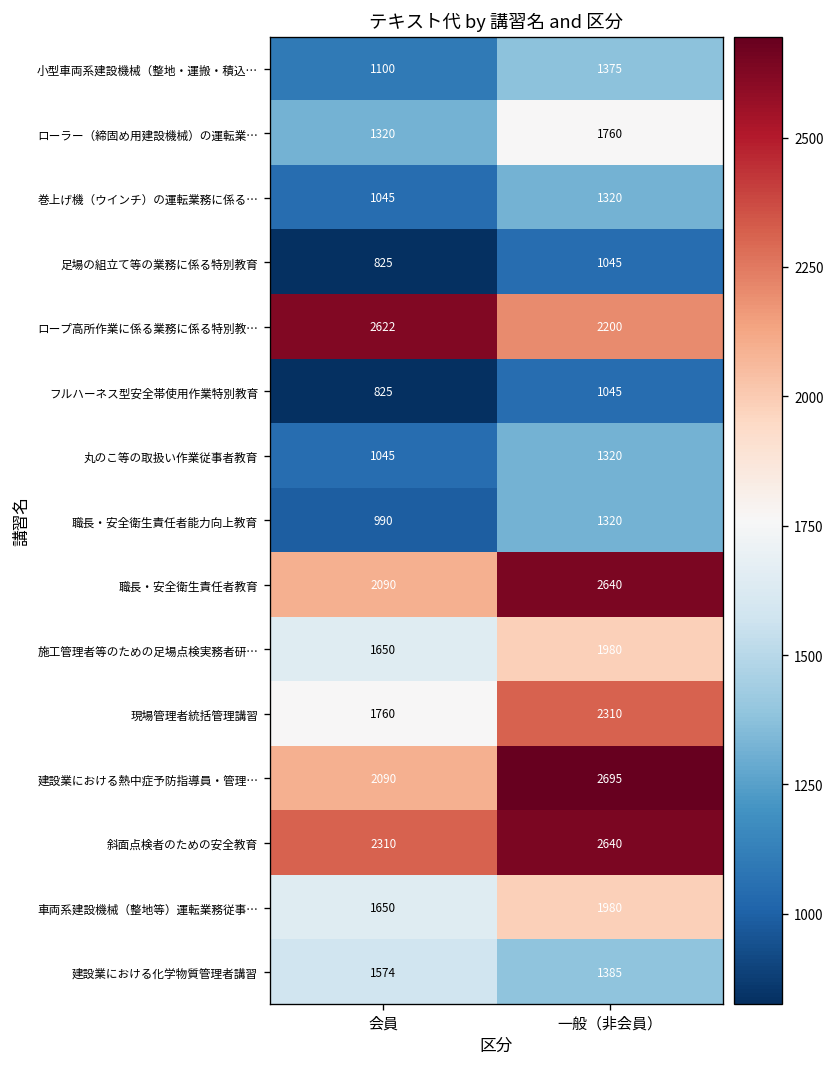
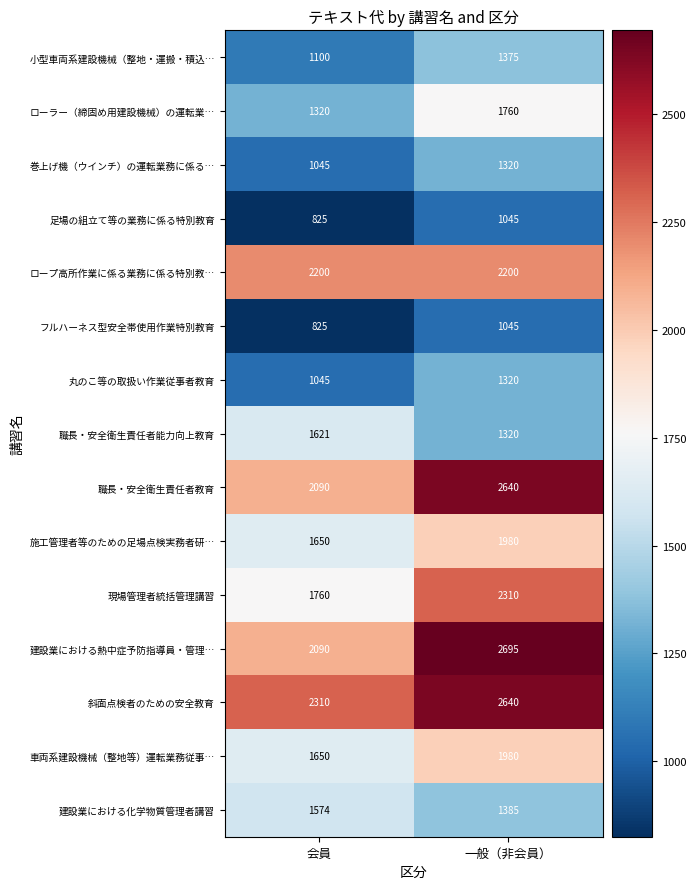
  {
    "小型車両系建設機械（整地・運搬・積込…": {
      "会員": 1100,
      "一般（非会員）": 1375
    },
    "ローラー（締固め用建設機械）の運転業…": {
      "会員": 1320,
      "一般（非会員）": 1760
    },
    "巻上げ機（ウインチ）の運転業務に係る…": {
      "会員": 1045,
      "一般（非会員）": 1320
    },
    "足場の組立て等の業務に係る特別教育": {
      "会員": 825,
      "一般（非会員）": 1045
    },
    "ロープ高所作業に係る業務に係る特別教…": {
-     "会員": 2622,
+     "会員": 2200,
      "一般（非会員）": 2200
    },
    "フルハーネス型安全帯使用作業特別教育": {
      "会員": 825,
      "一般（非会員）": 1045
    },
    "丸のこ等の取扱い作業従事者教育": {
      "会員": 1045,
      "一般（非会員）": 1320
    },
    "職長・安全衛生責任者能力向上教育": {
-     "会員": 990,
+     "会員": 1621,
      "一般（非会員）": 1320
    },
    "職長・安全衛生責任者教育": {
      "会員": 2090,
      "一般（非会員）": 2640
    },
    "施工管理者等のための足場点検実務者研…": {
      "会員": 1650,
      "一般（非会員）": 1980
    },
    "現場管理者統括管理講習": {
      "会員": 1760,
      "一般（非会員）": 2310
    },
    "建設業における熱中症予防指導員・管理…": {
      "会員": 2090,
      "一般（非会員）": 2695
    },
    "斜面点検者のための安全教育": {
      "会員": 2310,
      "一般（非会員）": 2640
    },
    "車両系建設機械（整地等）運転業務従事…": {
      "会員": 1650,
      "一般（非会員）": 1980
    },
    "建設業における化学物質管理者講習": {
      "会員": 1574,
      "一般（非会員）": 1385
    }
  }
